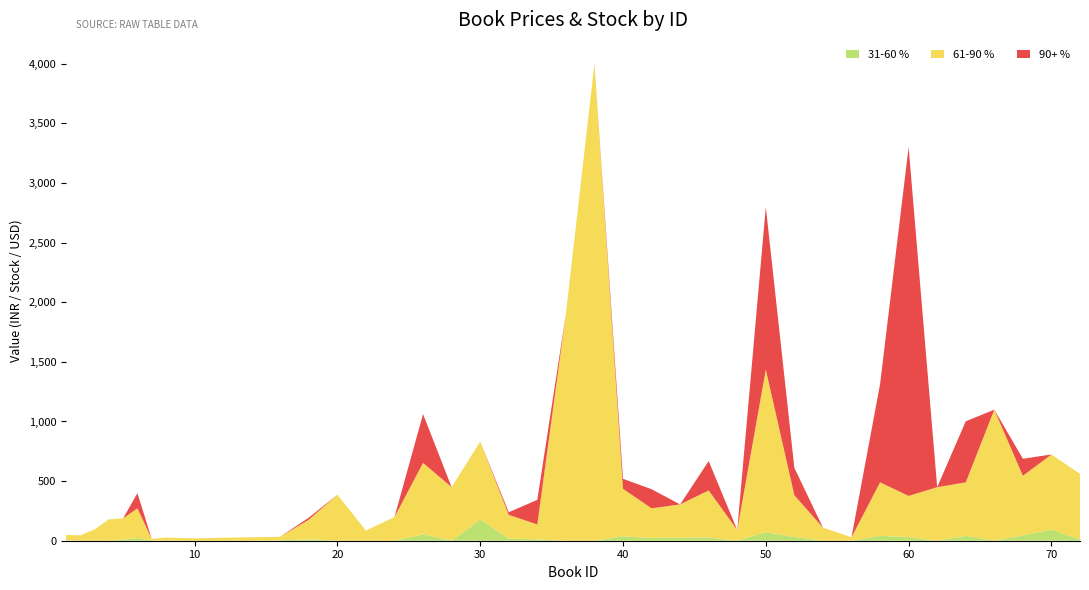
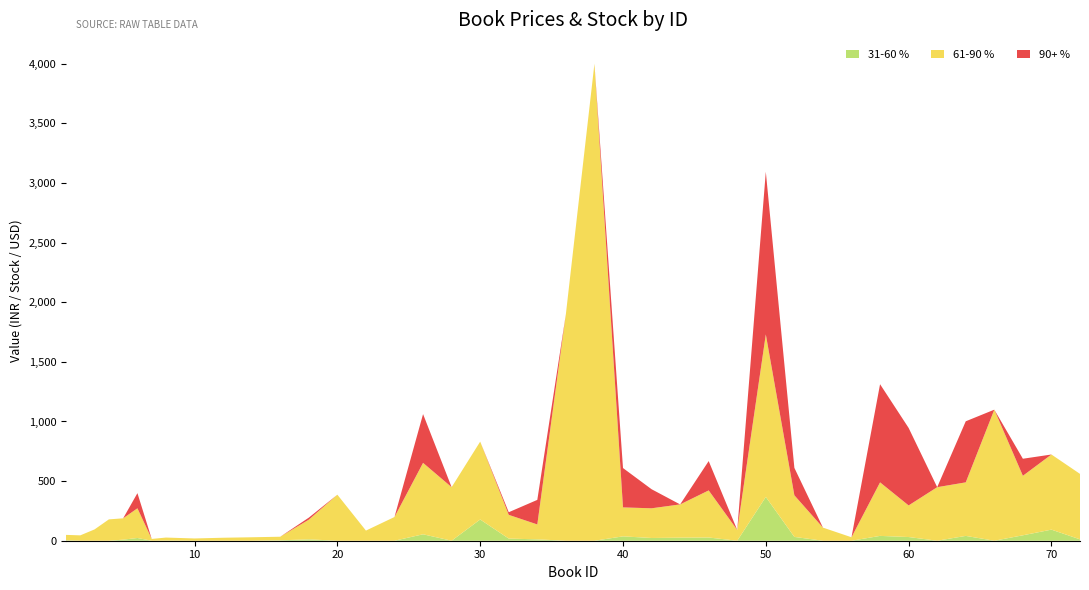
  {
    "31-60 %": {
      "20": "0",
      "30": "180",
      "40": "40",
-     "50": "70",
+     "50": "370",
      "60": "30",
      "70": "90"
    },
    "61-90 %": {
-     "40": "400",
+     "40": "240",
      "50": "1,360",
-     "60": "350"
+     "60": "270"
    },
    "90+ %": {
-     "40": "80",
+     "40": "330",
      "50": "1,360",
-     "60": "2,930"
+     "60": "650"
    }
  }
